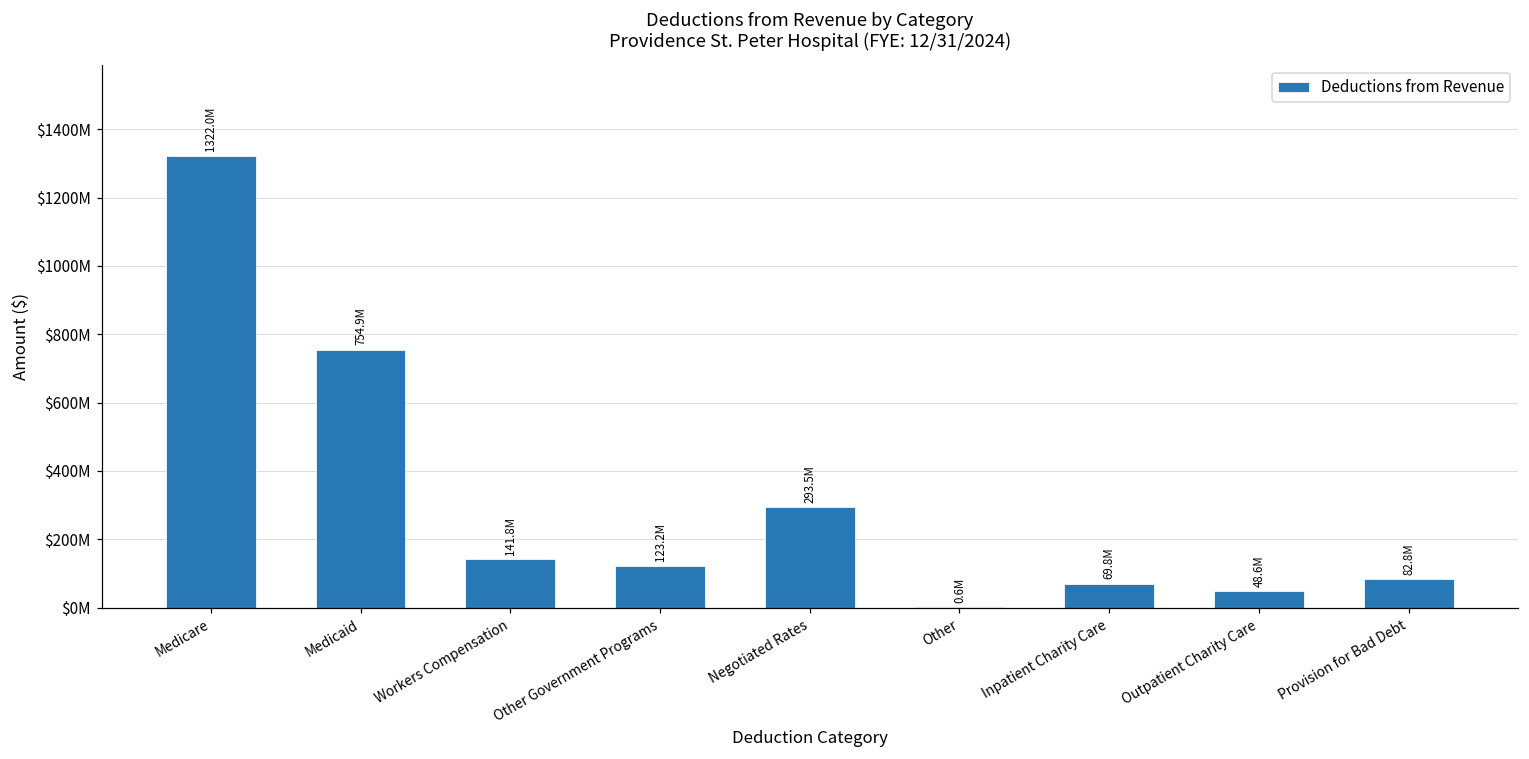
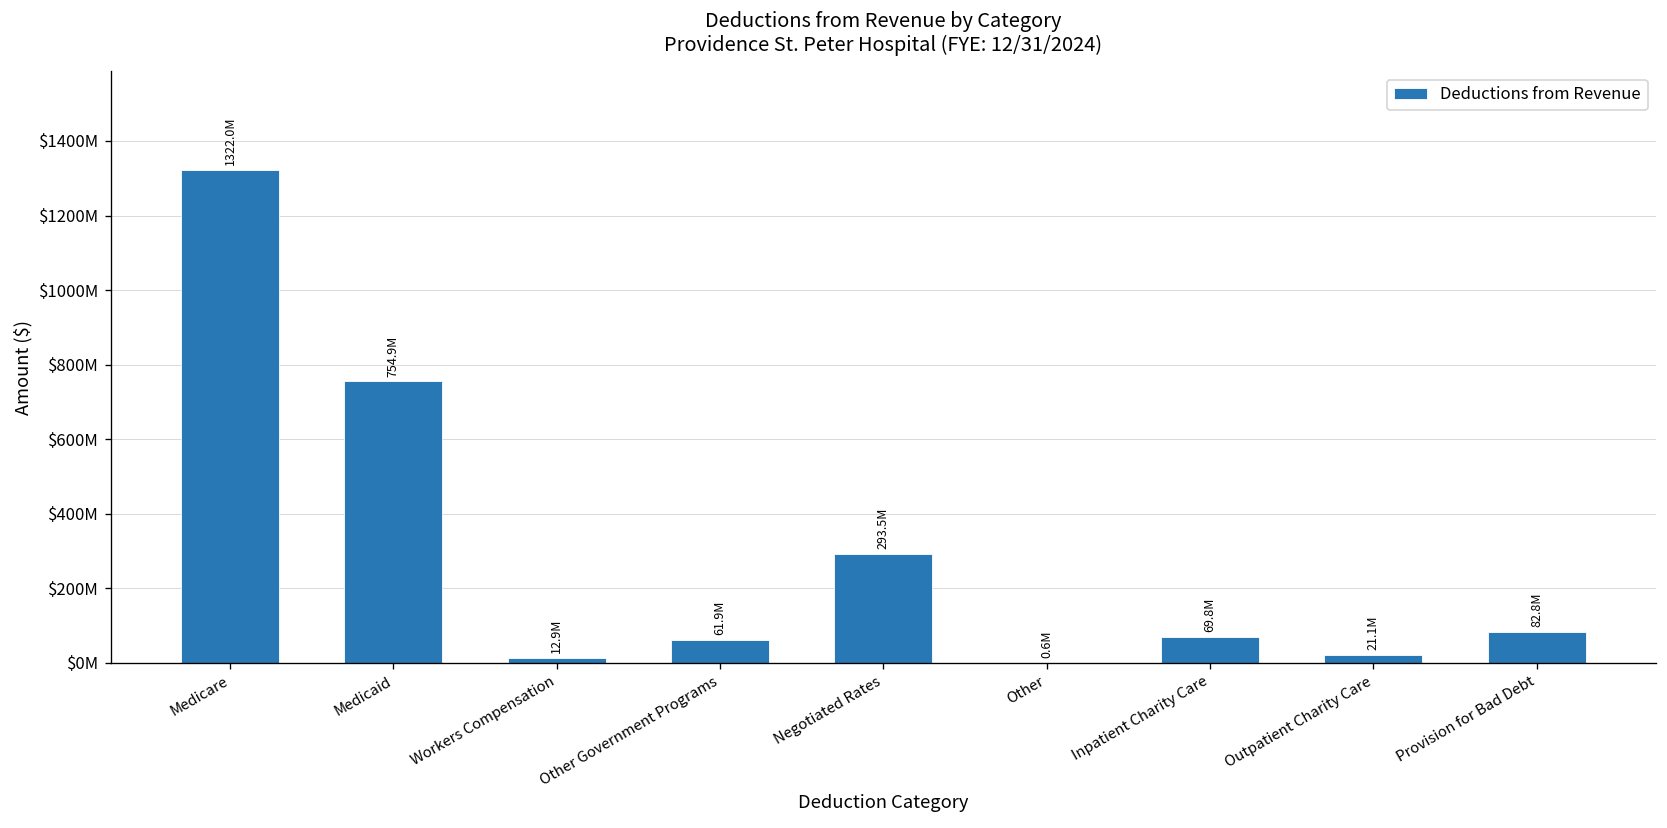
  {
    "Medicare": "1322.0M",
    "Medicaid": "754.9M",
-   "Workers Compensation": "141.8M",
-   "Other Government Programs": "123.2M",
+   "Workers Compensation": "12.9M",
+   "Other Government Programs": "61.9M",
    "Negotiated Rates": "293.5M",
    "Other": "0.6M",
    "Inpatient Charity Care": "69.8M",
-   "Outpatient Charity Care": "48.6M",
+   "Outpatient Charity Care": "21.1M",
    "Provision for Bad Debt": "82.8M"
  }
